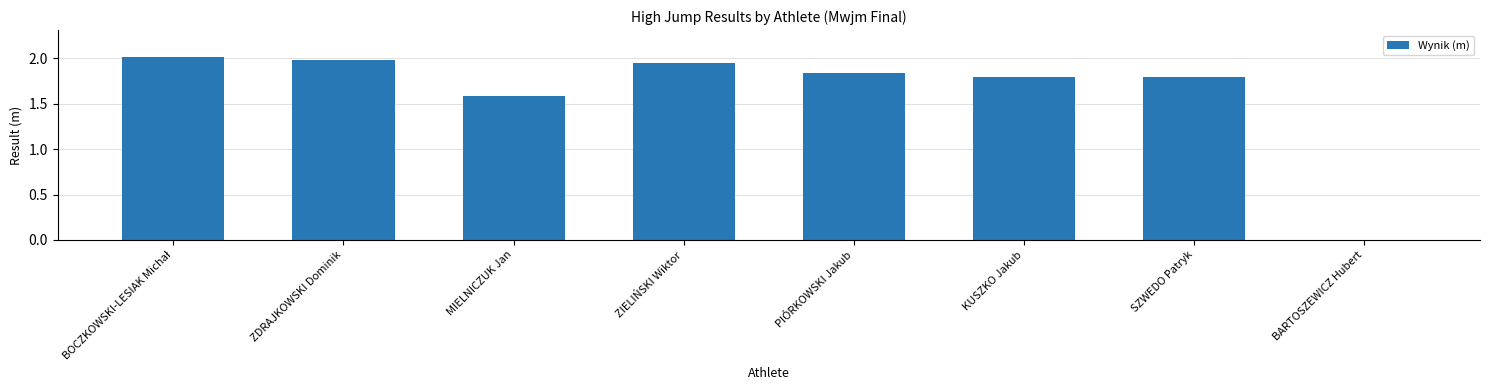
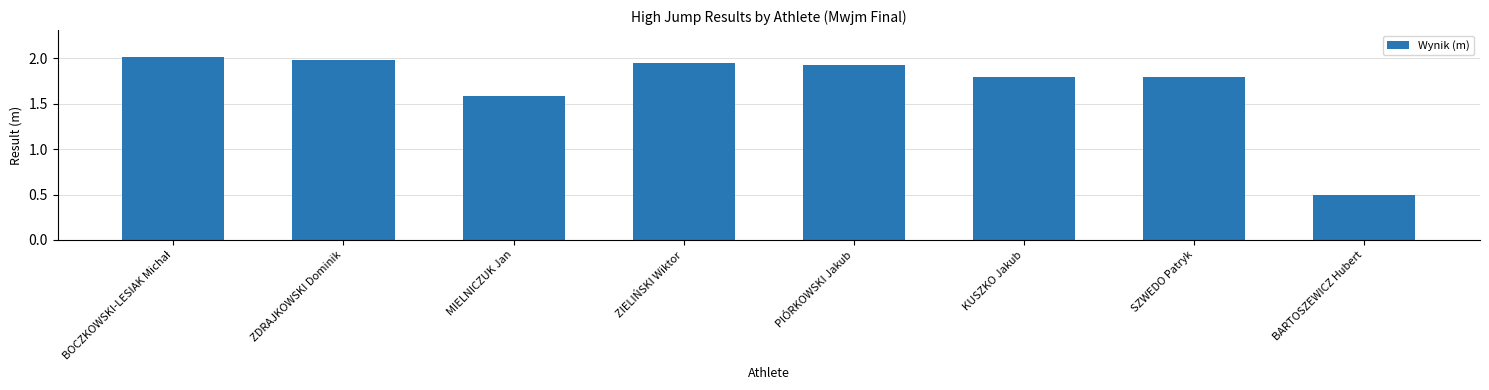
  {
    "BOCZKOWSKI-LESIAK Michał": 2.0,
    "ZDRAJKOWSKI Dominik": 2.0,
    "MIELNICZUK Jan": 1.6,
    "ZIELIŃSKI Wiktor": 2.0,
-   "PIÓRKOWSKI Jakub": 1.8,
+   "PIÓRKOWSKI Jakub": 1.9,
    "KUSZKO Jakub": 1.8,
    "SZWEDO Patryk": 1.8,
-   "BARTOSZEWICZ Hubert": 0.0
+   "BARTOSZEWICZ Hubert": 0.5
  }
